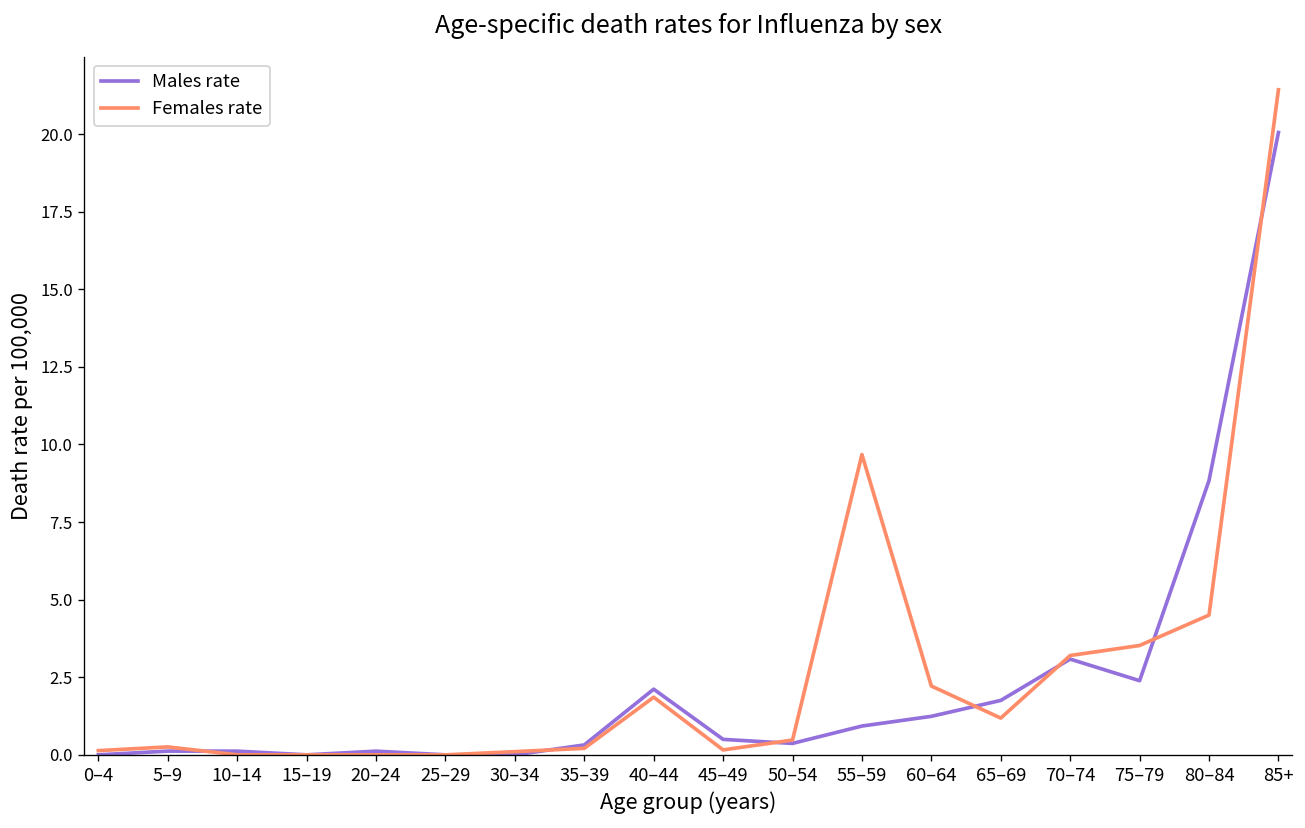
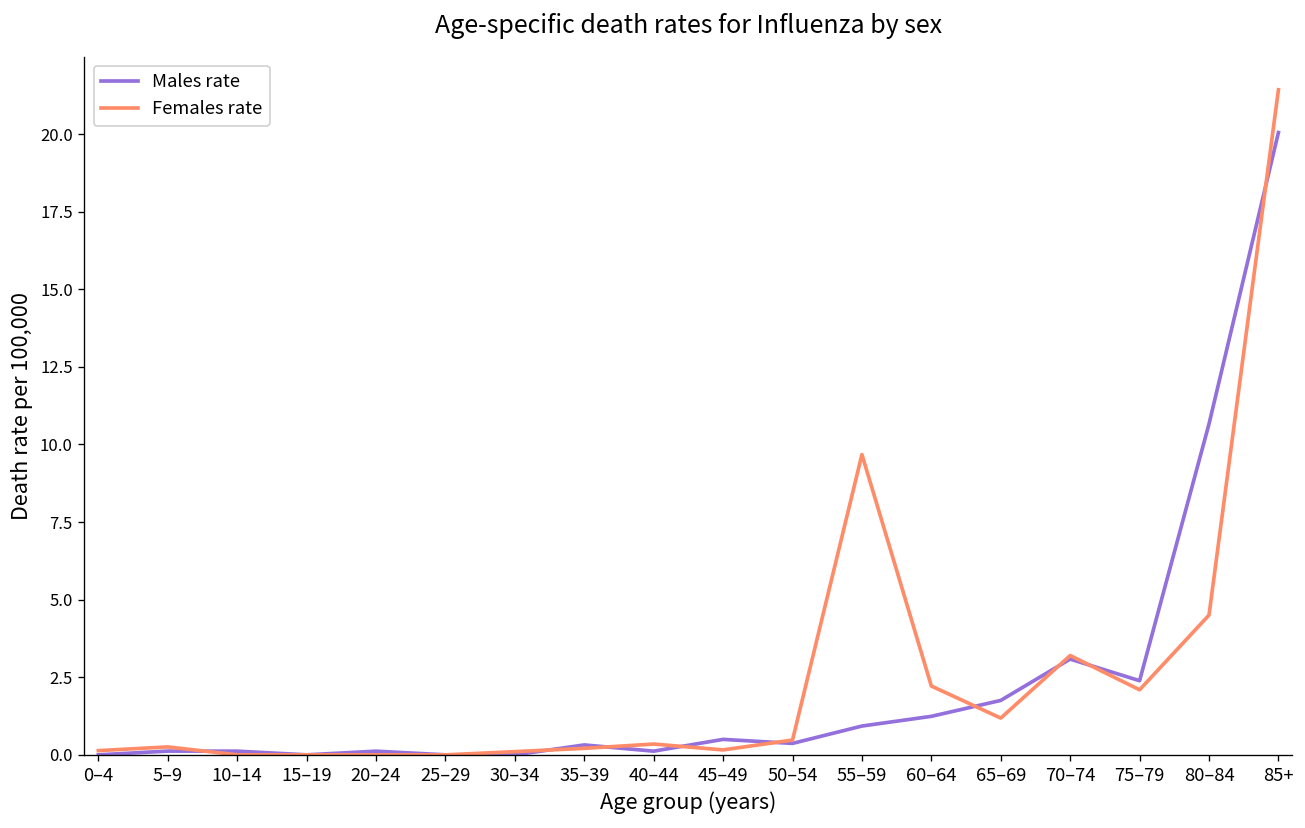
  {
    "Males rate": {
      "0–4": 0.0,
      "5–9": 0.1,
      "10–14": 0.1,
      "20–24": 0.1,
      "30–34": 0.0,
      "35–39": 0.3,
-     "40–44": 2.1,
+     "40–44": 0.1,
      "45–49": 0.5,
      "50–54": 0.4,
      "55–59": 0.9,
      "60–64": 1.2,
      "65–69": 1.8,
      "70–74": 3.1,
      "75–79": 2.4,
-     "80–84": 8.8,
+     "80–84": 10.7,
      "85+": 20.0
    },
    "Females rate": {
      "0–4": 0.1,
      "5–9": 0.3,
      "10–14": 0.0,
      "20–24": 0.0,
      "30–34": 0.1,
      "35–39": 0.2,
-     "40–44": 1.9,
+     "40–44": 0.3,
      "45–49": 0.2,
      "50–54": 0.5,
      "55–59": 9.7,
      "60–64": 2.2,
      "65–69": 1.2,
      "70–74": 3.2,
-     "75–79": 3.5,
+     "75–79": 2.1,
      "80–84": 4.5,
      "85+": 21.4
    }
  }
